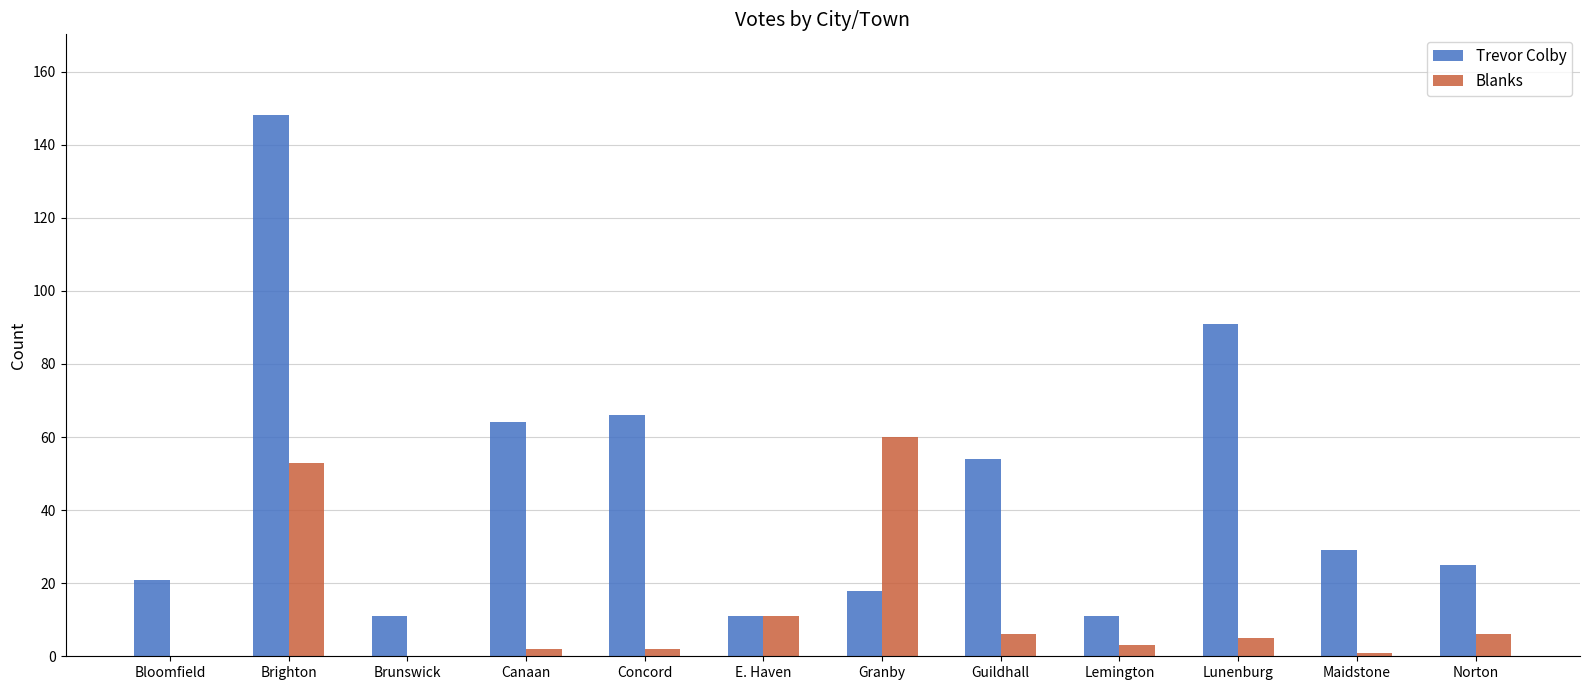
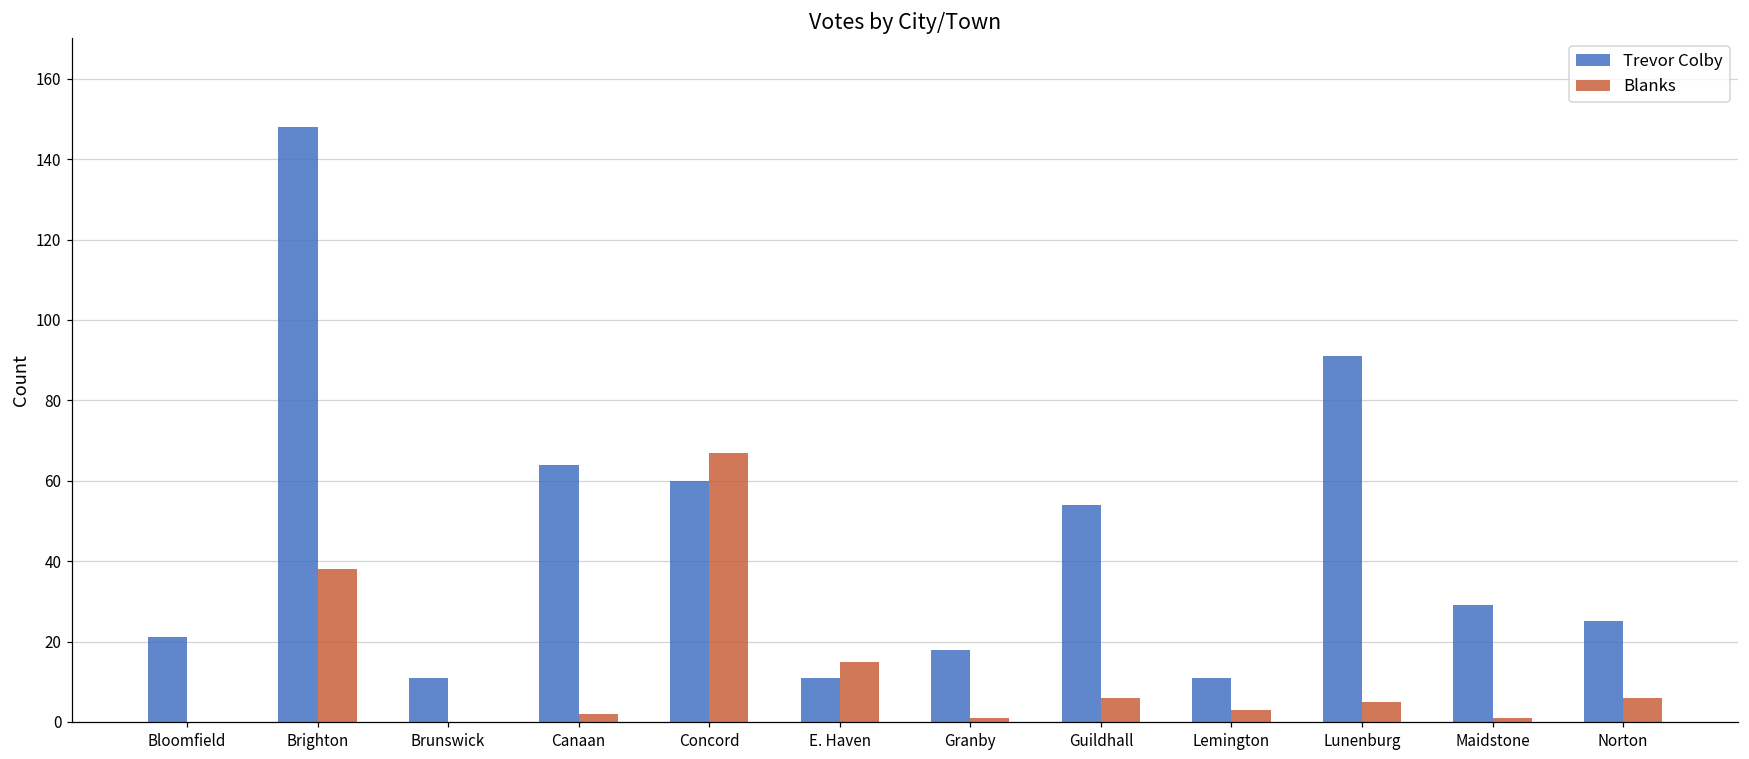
  {
    "Trevor Colby": {
      "Bloomfield": 21,
      "Brighton": 148,
      "Brunswick": 11,
      "Canaan": 64,
-     "Concord": 66,
+     "Concord": 60,
      "E. Haven": 11,
      "Granby": 18,
      "Guildhall": 54,
      "Lemington": 11,
      "Lunenburg": 91,
      "Maidstone": 29,
      "Norton": 25
    },
    "Blanks": {
      "Bloomfield": 0,
-     "Brighton": 53,
+     "Brighton": 38,
      "Brunswick": 0,
      "Canaan": 2,
-     "Concord": 2,
-     "E. Haven": 11,
-     "Granby": 60,
+     "Concord": 67,
+     "E. Haven": 15,
+     "Granby": 1,
      "Guildhall": 6,
      "Lemington": 3,
      "Lunenburg": 5,
      "Maidstone": 1,
      "Norton": 6
    }
  }
